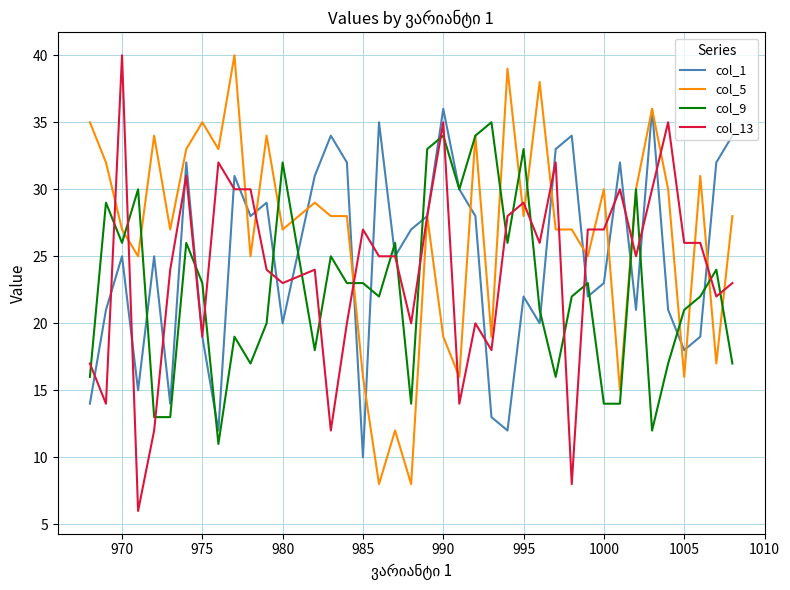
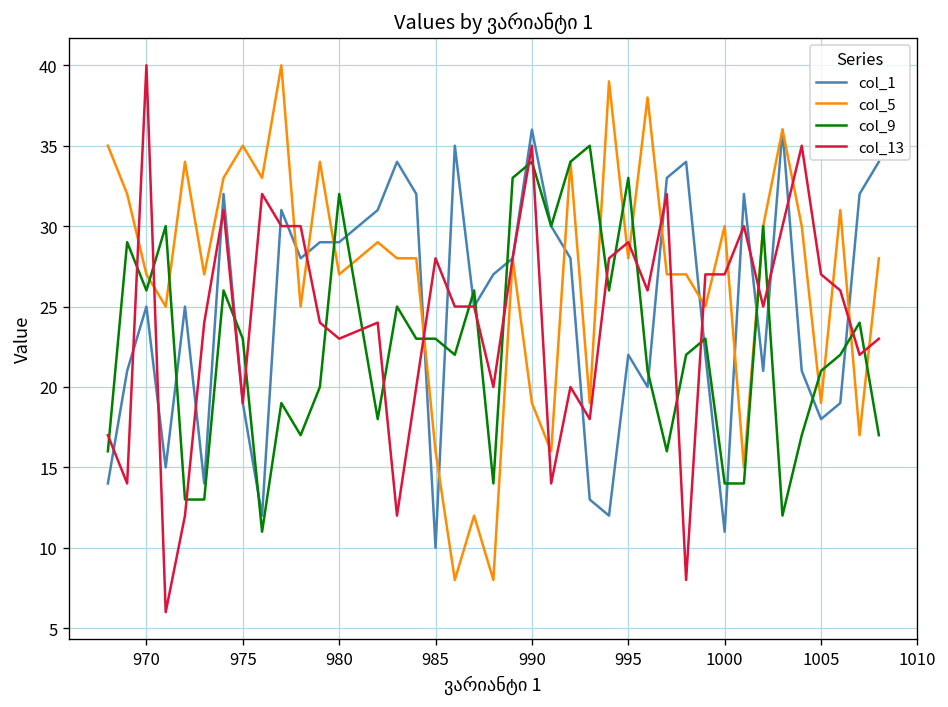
  {
    "col_1": {
      "970": 25,
-     "980": 20,
+     "980": 29,
      "985": 10,
      "990": 36,
      "995": 22,
-     "1000": 23,
+     "1000": 11,
      "1005": 18
    },
    "col_5": {
      "970": 27,
      "975": 35,
      "980": 27,
      "985": 16,
      "990": 19,
      "995": 28,
      "1000": 30,
-     "1005": 16
+     "1005": 19
    },
    "col_9": {
      "970": 26,
      "975": 23,
      "980": 32,
      "985": 23,
      "990": 34,
      "995": 33,
      "1000": 14,
      "1005": 21
    },
    "col_13": {
      "970": 40,
      "980": 23,
-     "985": 27,
+     "985": 28,
      "990": 35,
      "995": 29,
      "1000": 27,
-     "1005": 26
+     "1005": 27
    }
  }
